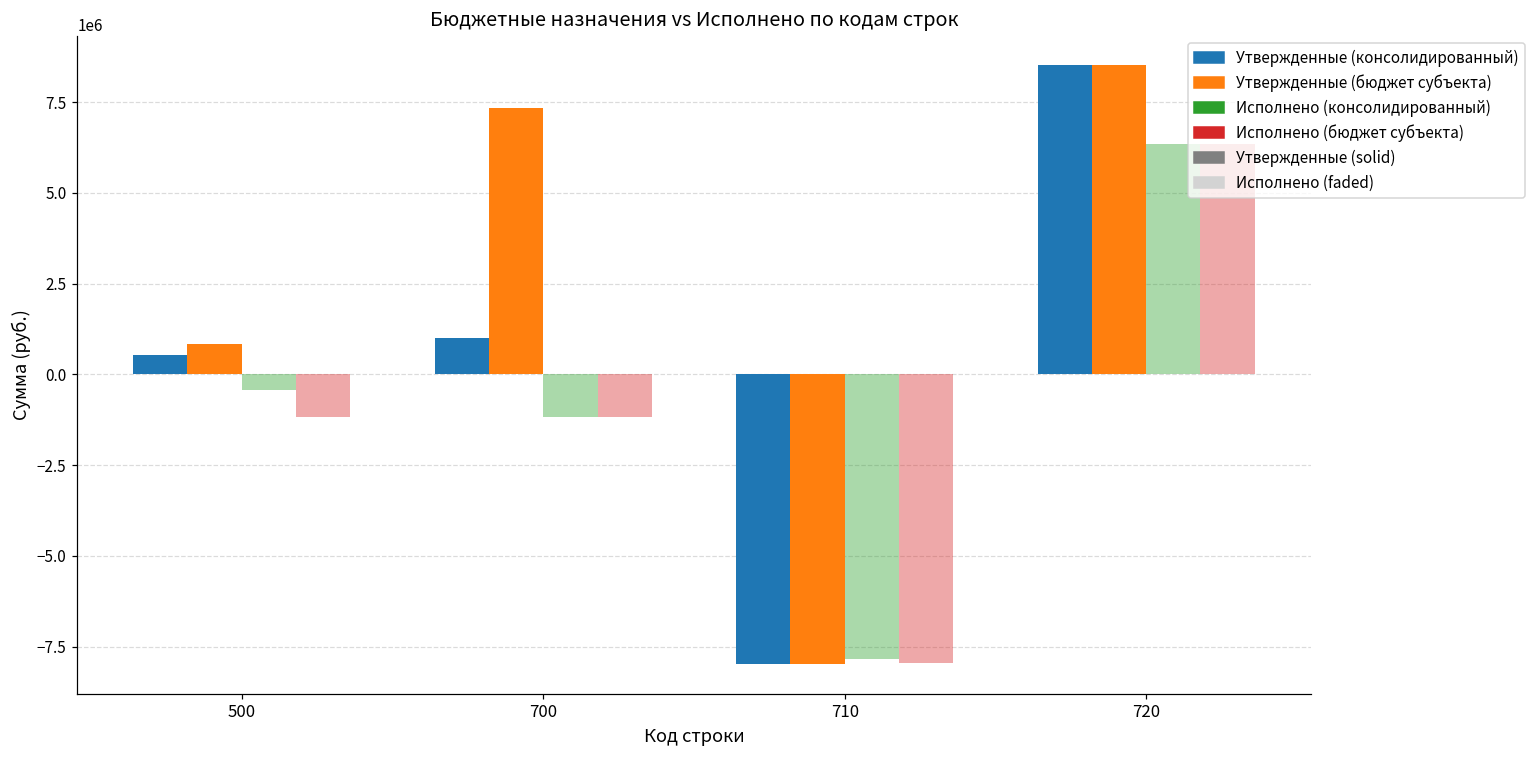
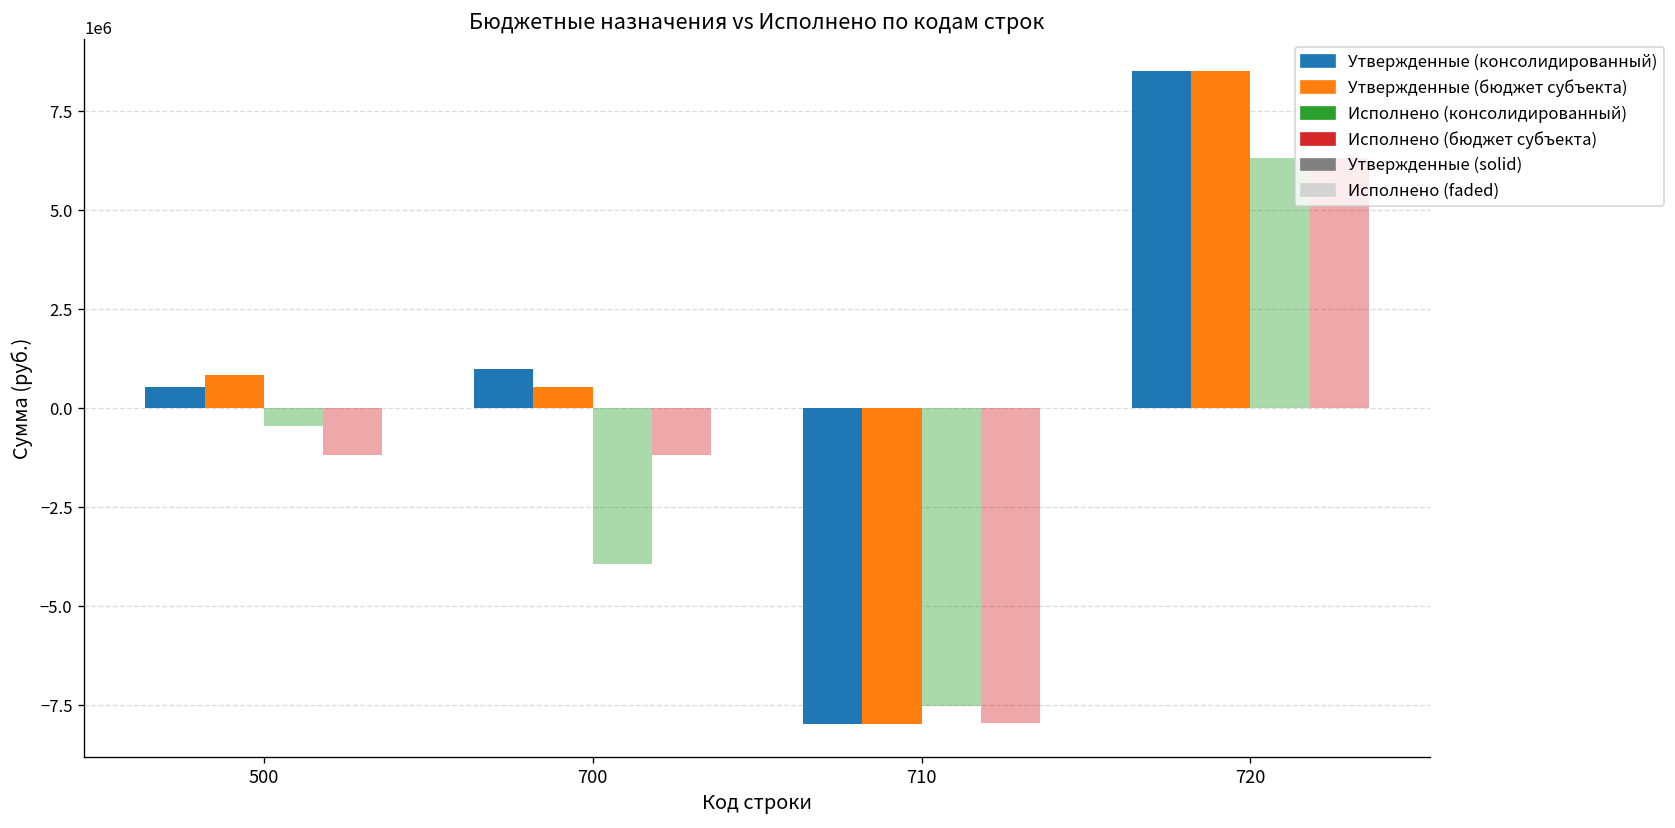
  {
    "Утвержденные (консолидированный)": {
      "500": 500000,
      "700": 1000000,
      "710": -8000000,
      "720": 8500000
    },
    "Утвержденные (бюджет субъекта)": {
      "500": 800000,
-     "700": 7300000,
+     "700": 500000,
      "710": -8000000,
      "720": 8500000
    },
    "Исполнено (консолидированный)": {
      "500": -400000,
-     "700": -1200000,
-     "710": -7900000,
+     "700": -3900000,
+     "710": -7500000,
      "720": 6300000
    },
    "Исполнено (бюджет субъекта)": {
      "500": -1200000,
      "700": -1200000,
      "710": -7900000
    }
  }
